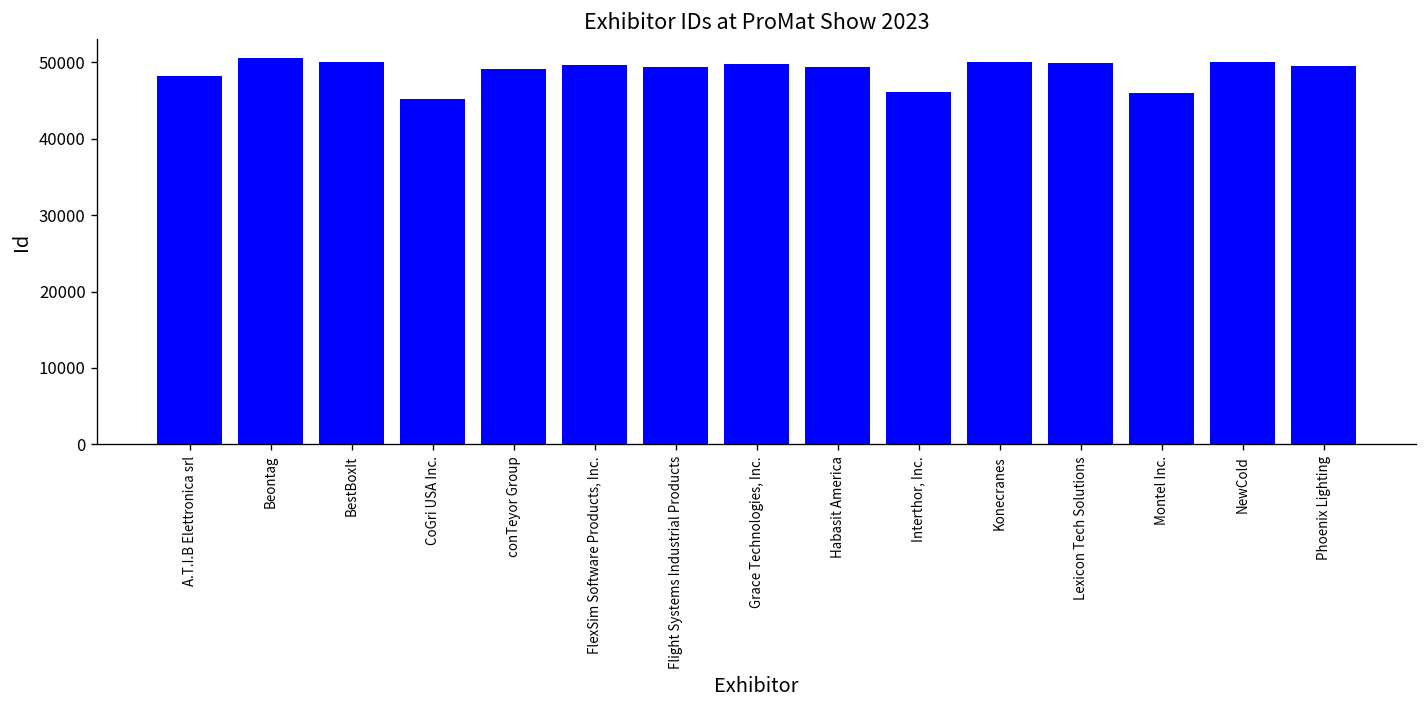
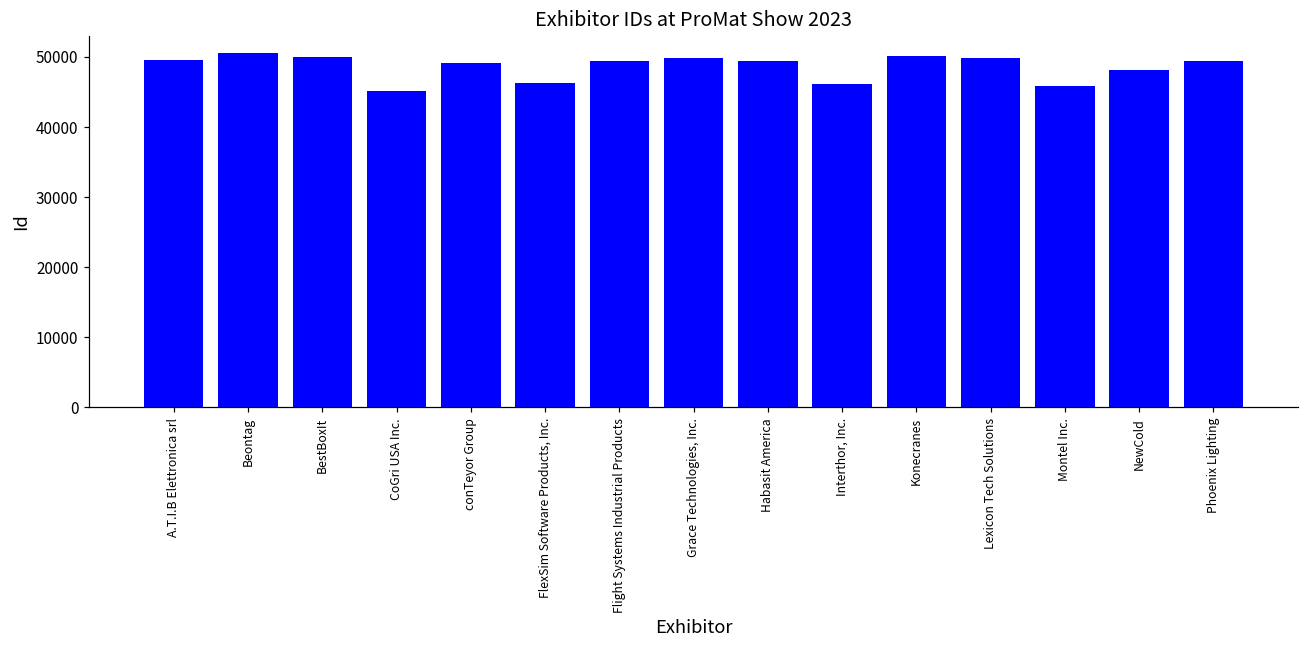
  {
-   "A.T.I.B Elettronica srl": 48000,
+   "A.T.I.B Elettronica srl": 50000,
    "Beontag": 51000,
    "BestBoxIt": 50000,
    "CoGri USA Inc.": 45000,
    "conTeyor Group": 49000,
-   "FlexSim Software Products, Inc.": 50000,
+   "FlexSim Software Products, Inc.": 46000,
    "Flight Systems Industrial Products": 49000,
    "Grace Technologies, Inc.": 50000,
    "Habasit America": 49000,
    "Interthor, Inc.": 46000,
    "Konecranes": 50000,
    "Lexicon Tech Solutions": 50000,
    "Montel Inc.": 46000,
-   "NewCold": 50000,
+   "NewCold": 48000,
    "Phoenix Lighting": 49000
  }
